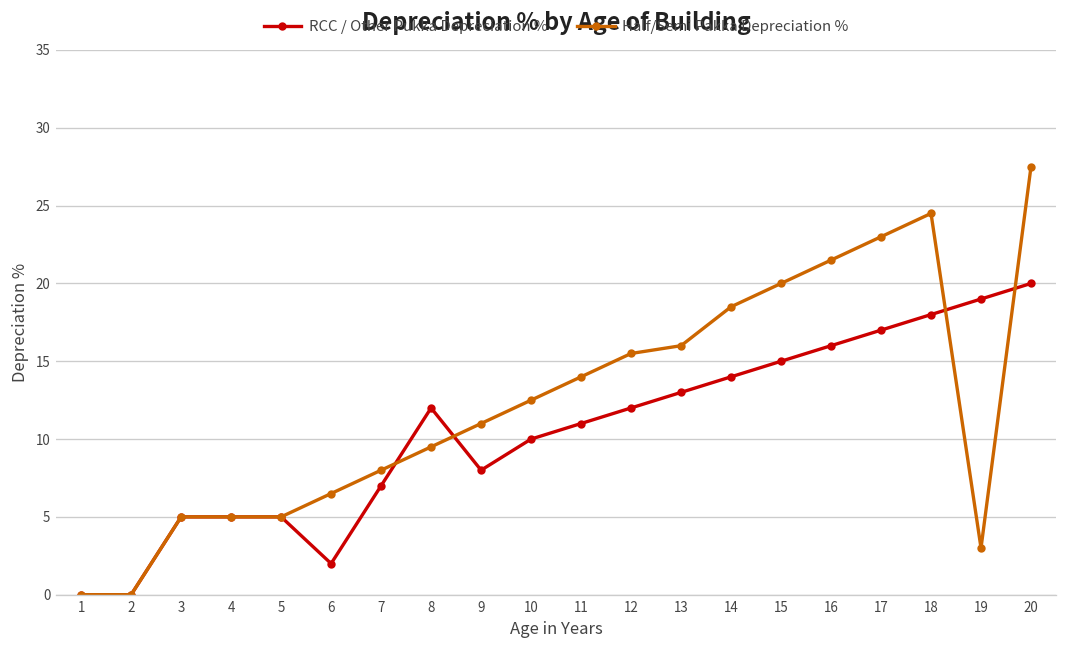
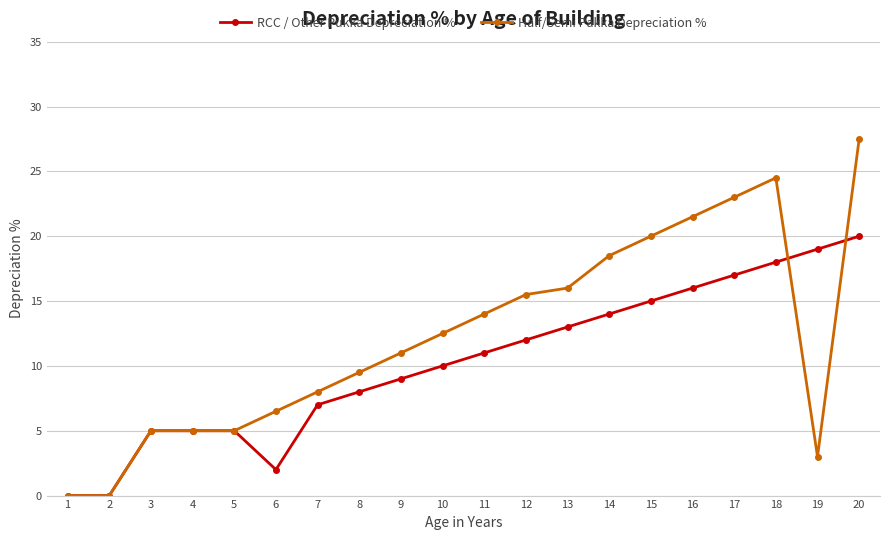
  {
    "RCC / Other Pukka Depreciation %": {
      "6": 2,
      "7": 7,
-     "8": 12,
-     "9": 8,
+     "8": 8,
+     "9": 9,
      "10": 10,
      "11": 11,
      "12": 12,
      "13": 13,
      "14": 14,
      "15": 15,
      "16": 16,
      "17": 17,
      "18": 18,
      "19": 19,
      "20": 20
    },
    "Half/Semi Pakka Depreciation %": {
      "6": 6.5,
      "7": 8,
      "8": 9.5,
      "9": 11,
      "10": 12.5,
      "11": 14,
      "12": 15.5,
      "13": 16,
      "14": 18.5,
      "15": 20,
      "16": 21.5,
      "17": 23,
      "18": 24.5,
      "19": 3,
      "20": 27.5
    }
  }
